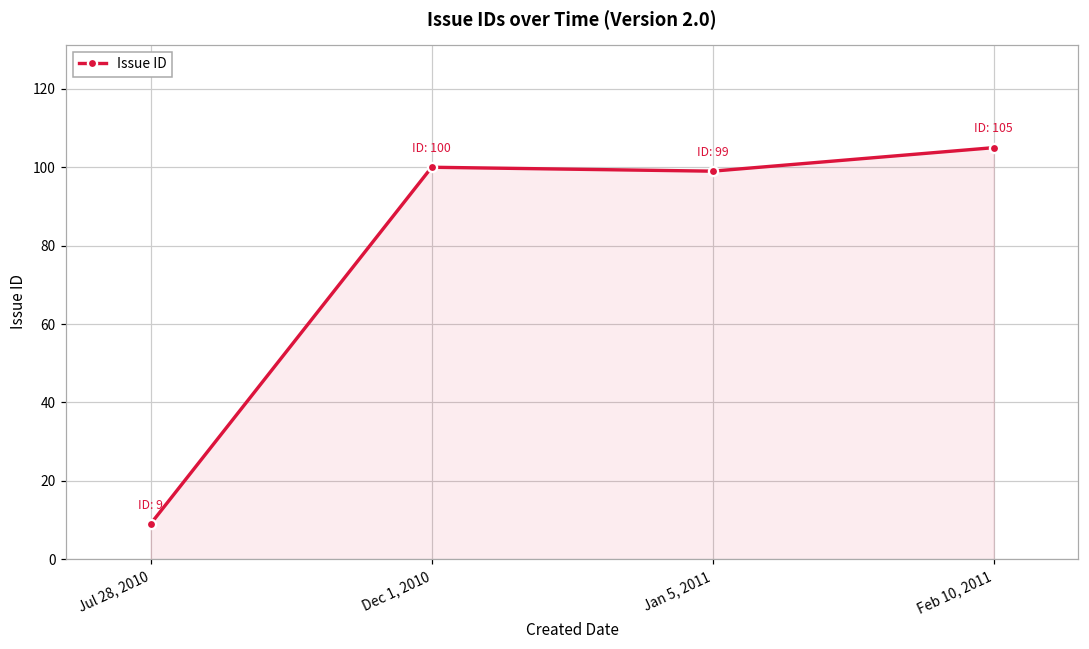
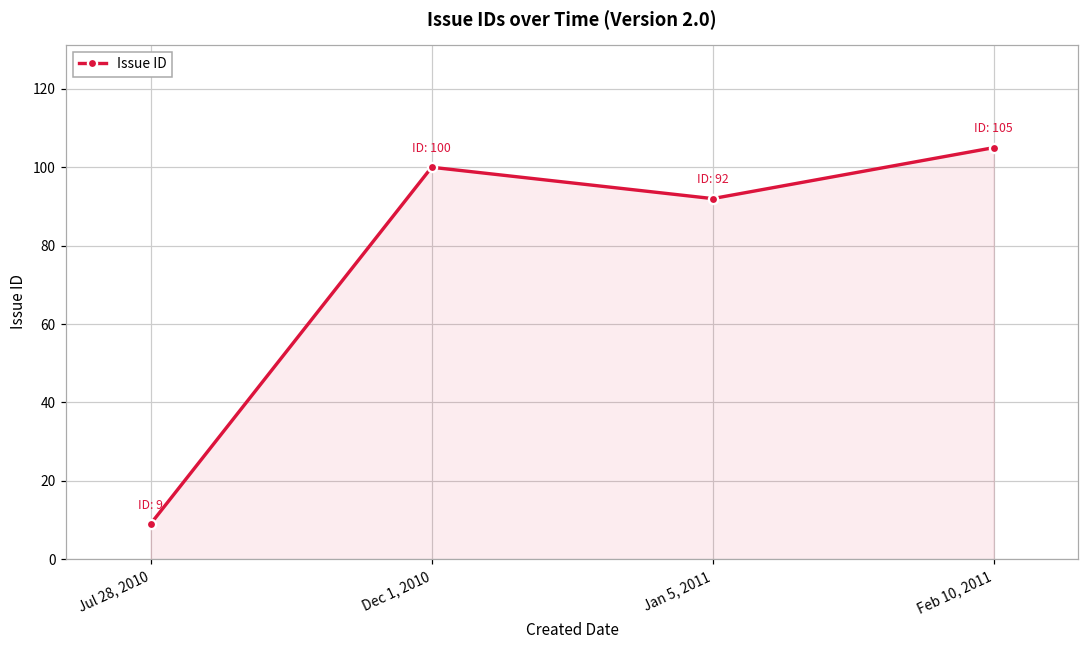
  {
    "Jul 28, 2010": 9,
    "Dec 1, 2010": 100,
-   "Jan 5, 2011": 99,
+   "Jan 5, 2011": 92,
    "Feb 10, 2011": 105
  }
